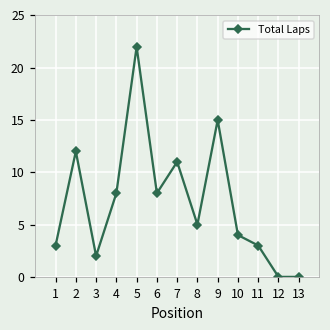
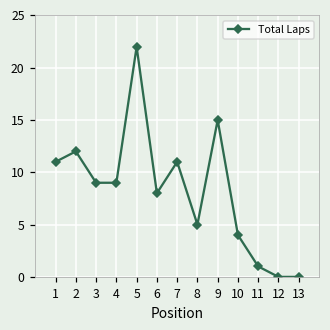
  {
-   "1": 3,
+   "1": 11,
    "2": 12,
-   "3": 2,
-   "4": 8,
+   "3": 9,
+   "4": 9,
    "5": 22,
    "6": 8,
    "7": 11,
    "8": 5,
    "9": 15,
    "10": 4,
-   "11": 3,
+   "11": 1,
    "12": 0,
    "13": 0
  }
